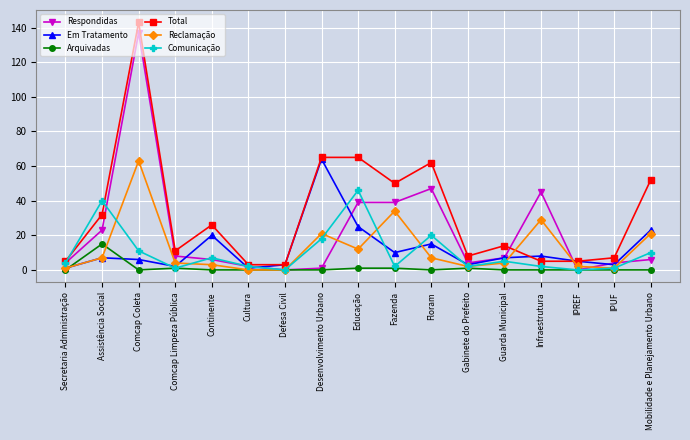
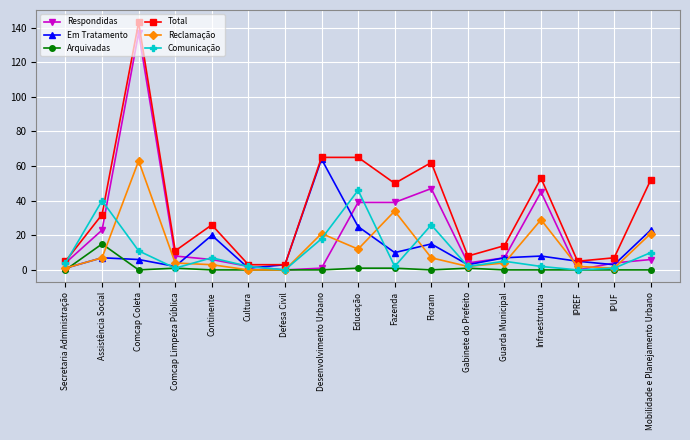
  {
    "Respondidas": {
      "Assistência Social": 23,
      "Comcap Limpeza Pública": 8,
      "Educação": 39,
      "Fazenda": 39,
      "Floram": 47,
      "Infraestrutura": 45,
      "Mobilidade e Planejamento Urbano": 6
    },
    "Em Tratamento": {
      "Comcap Coleta": 6,
      "Continente": 20,
      "Educação": 25,
      "Fazenda": 10,
      "Floram": 15,
      "Infraestrutura": 8,
      "Mobilidade e Planejamento Urbano": 23
    },
    "Arquivadas": {
      "Assistência Social": 15,
      "Comcap Coleta": 0,
      "Continente": 0,
      "Educação": 1,
      "Floram": 0,
      "Guarda Municipal": 0,
      "Infraestrutura": 0,
      "Mobilidade e Planejamento Urbano": 0
    },
    "Total": {
      "Assistência Social": 32,
      "Comcap Limpeza Pública": 11,
      "Continente": 26,
      "Educação": 65,
      "Fazenda": 50,
      "Floram": 62,
      "Gabinete do Prefeito": 8,
      "Guarda Municipal": 14,
-     "Infraestrutura": 5,
+     "Infraestrutura": 53,
      "IPUF": 7,
      "Mobilidade e Planejamento Urbano": 52
    },
    "Reclamação": {
      "Comcap Coleta": 63,
      "Comcap Limpeza Pública": 4,
      "Continente": 3,
      "Desenvolvimento Urbano": 21,
      "Educação": 12,
      "Fazenda": 34,
      "Floram": 7,
      "Infraestrutura": 29,
      "IPREF": 2,
      "Mobilidade e Planejamento Urbano": 21
    },
    "Comunicação": {
      "Assistência Social": 40,
      "Comcap Coleta": 11,
      "Desenvolvimento Urbano": 18,
      "Educação": 46,
-     "Floram": 20,
+     "Floram": 26,
      "Infraestrutura": 2,
      "Mobilidade e Planejamento Urbano": 10
    }
  }
